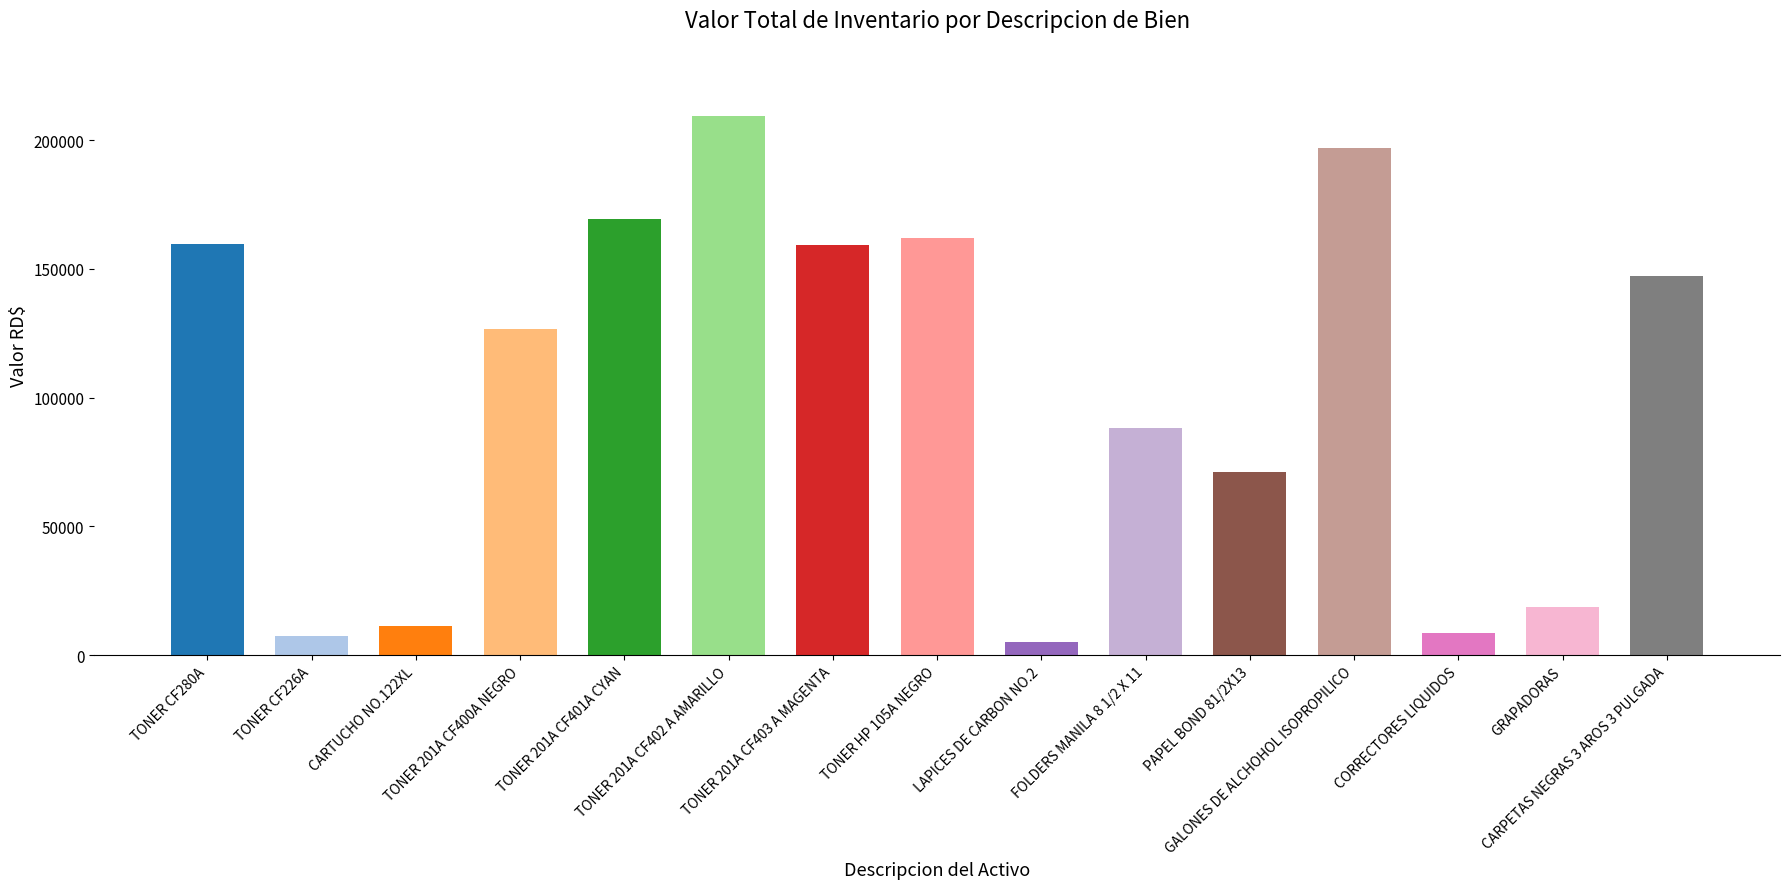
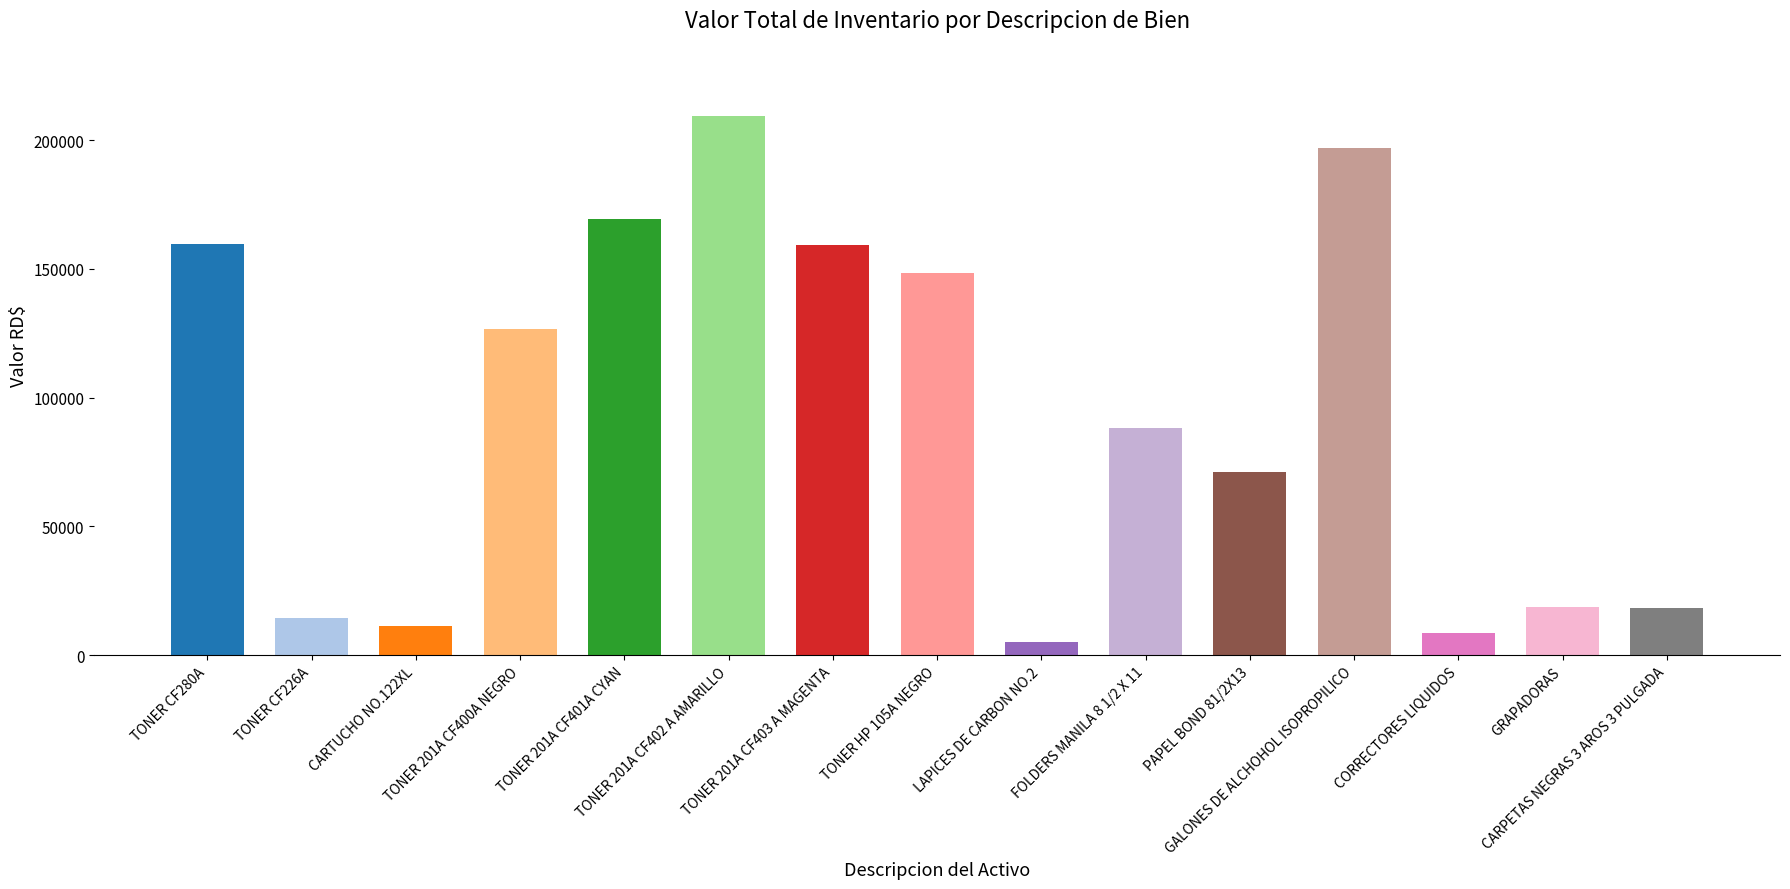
  {
    "TONER CF280A": 160000,
-   "TONER CF226A": 7000,
+   "TONER CF226A": 14000,
    "CARTUCHO NO.122XL": 12000,
    "TONER 201A CF400A NEGRO": 127000,
    "TONER 201A CF401A CYAN": 169000,
    "TONER 201A CF402 A AMARILLO": 209000,
    "TONER 201A CF403 A MAGENTA": 159000,
-   "TONER HP 105A NEGRO": 162000,
+   "TONER HP 105A NEGRO": 148000,
    "LAPICES DE CARBON NO.2": 5000,
    "FOLDERS MANILA 8 1/2 X 11": 88000,
    "PAPEL BOND 81/2X13": 71000,
    "GALONES DE ALCHOHOL ISOPROPILICO": 197000,
    "CORRECTORES LIQUIDOS": 9000,
    "GRAPADORAS": 19000,
-   "CARPETAS NEGRAS 3 AROS 3 PULGADA": 147000
+   "CARPETAS NEGRAS 3 AROS 3 PULGADA": 18000
  }
